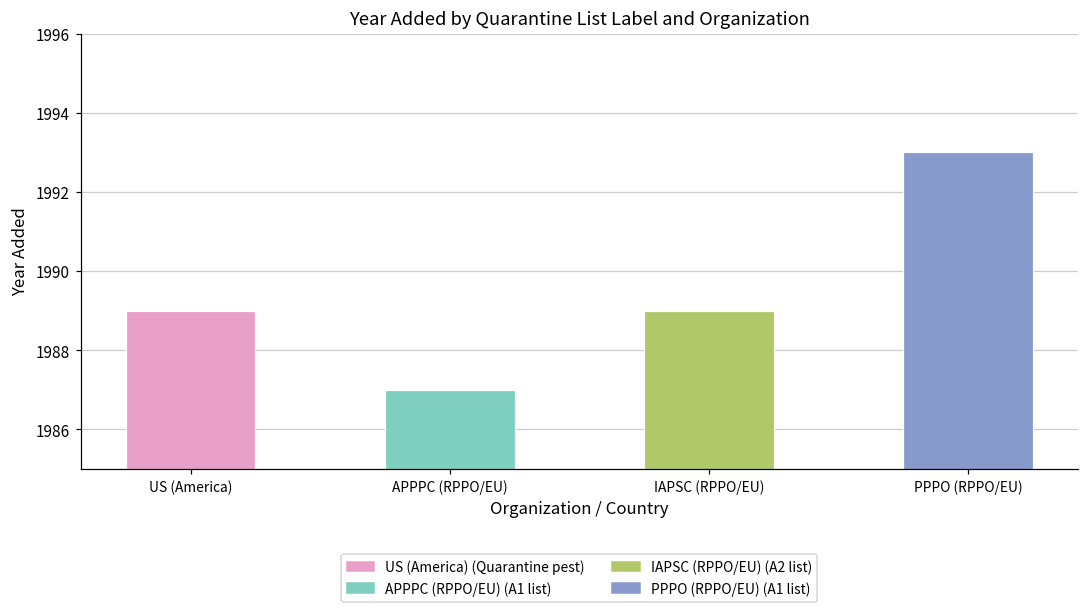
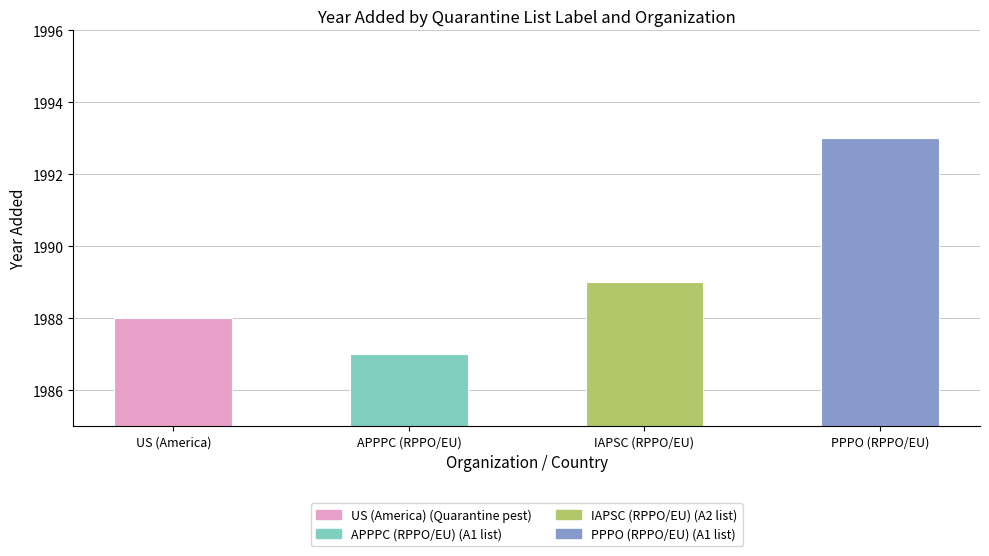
  {
-   "US (America)": 1989,
+   "US (America)": 1988,
    "APPPC (RPPO/EU)": 1987,
    "IAPSC (RPPO/EU)": 1989,
    "PPPO (RPPO/EU)": 1993
  }
